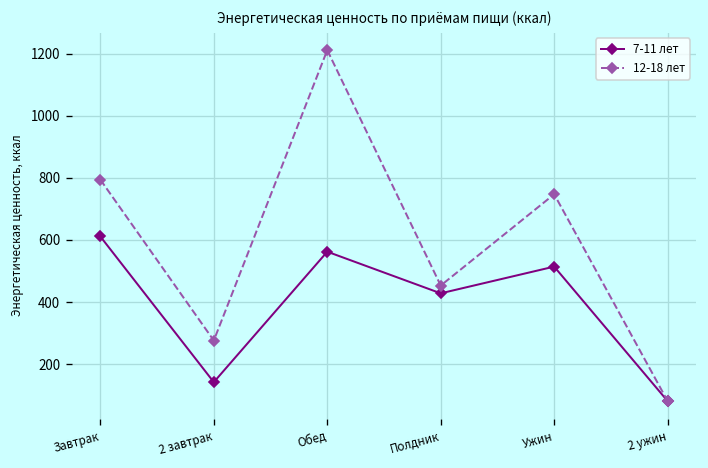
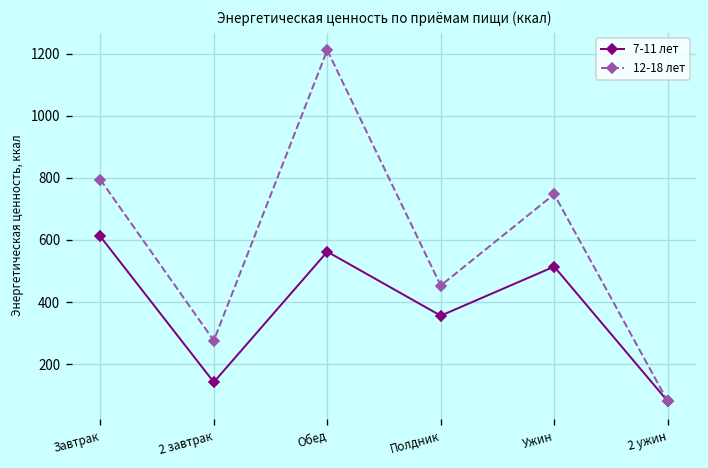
  {
    "7-11 лет": {
      "Завтрак": 610,
      "2 завтрак": 140,
      "Обед": 560,
-     "Полдник": 430,
+     "Полдник": 360,
      "Ужин": 510
    },
    "12-18 лет": {
      "Завтрак": 790,
      "2 завтрак": 280,
      "Обед": 1210,
      "Полдник": 450,
      "Ужин": 750
    }
  }
